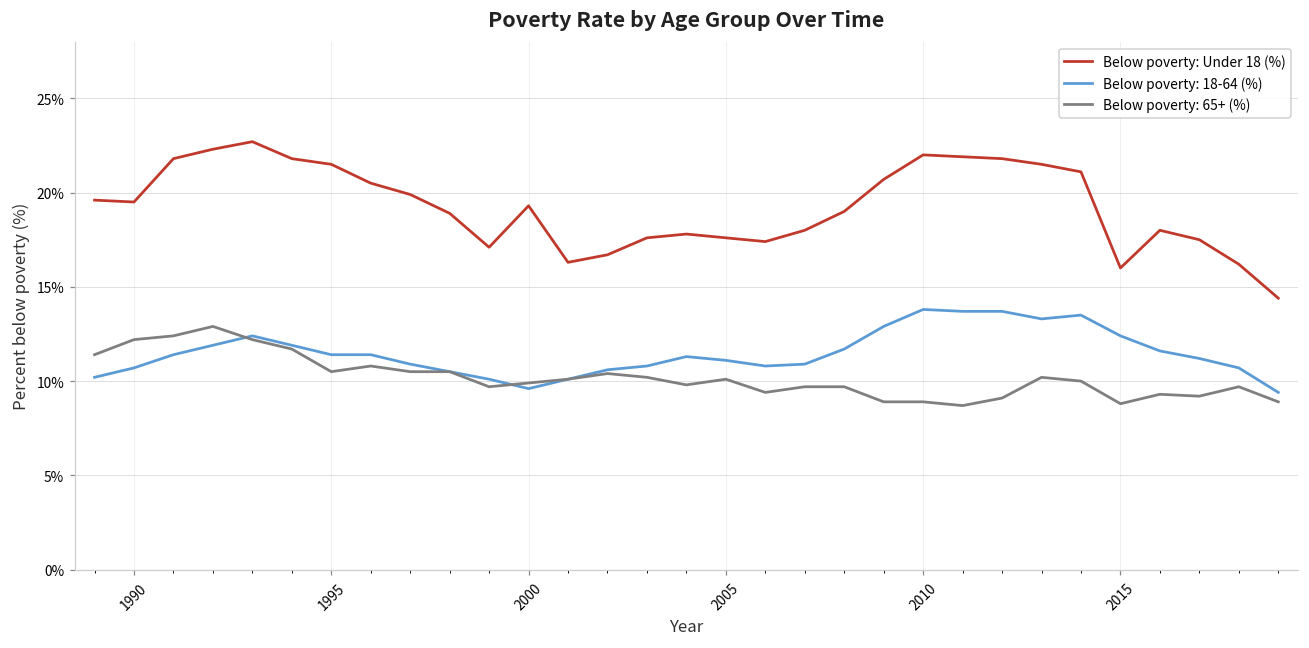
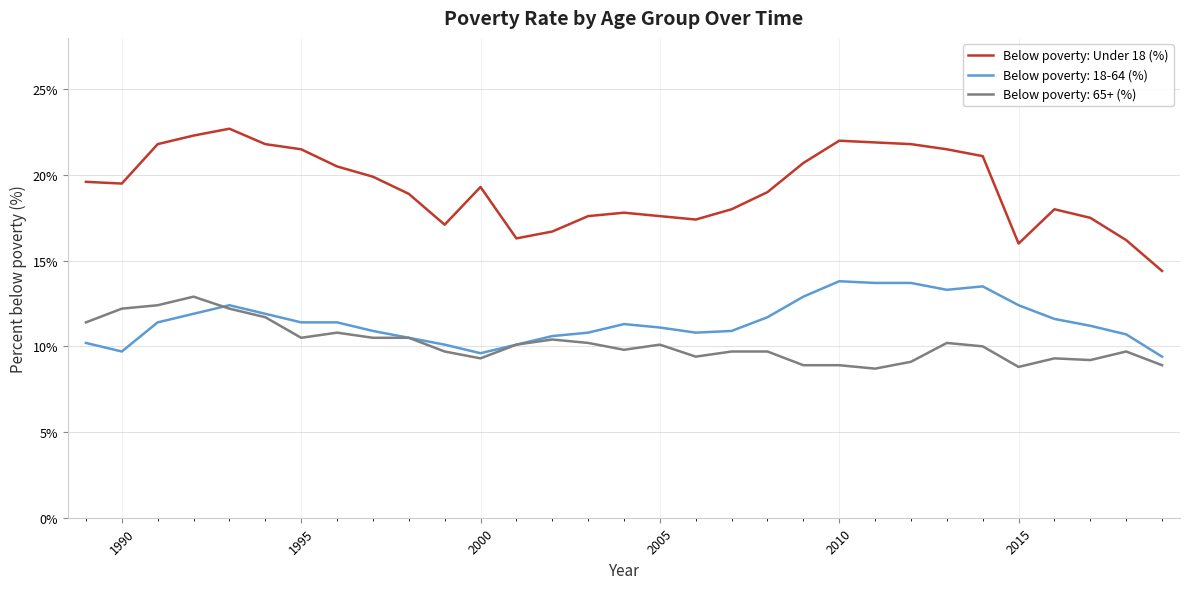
  {
    "Below poverty: Under 18 (%)": {
      "1990": "19.5%",
      "1995": "21.5%",
      "2000": "19.3%",
      "2005": "17.6%",
      "2010": "22.0%",
      "2015": "16.0%"
    },
    "Below poverty: 18-64 (%)": {
-     "1990": "10.7%",
+     "1990": "9.7%",
      "1995": "11.4%",
      "2000": "9.6%",
      "2005": "11.1%",
      "2010": "13.8%",
      "2015": "12.4%"
    },
    "Below poverty: 65+ (%)": {
      "1990": "12.2%",
      "1995": "10.5%",
-     "2000": "9.9%",
+     "2000": "9.3%",
      "2005": "10.1%",
      "2010": "8.9%",
      "2015": "8.8%"
    }
  }
